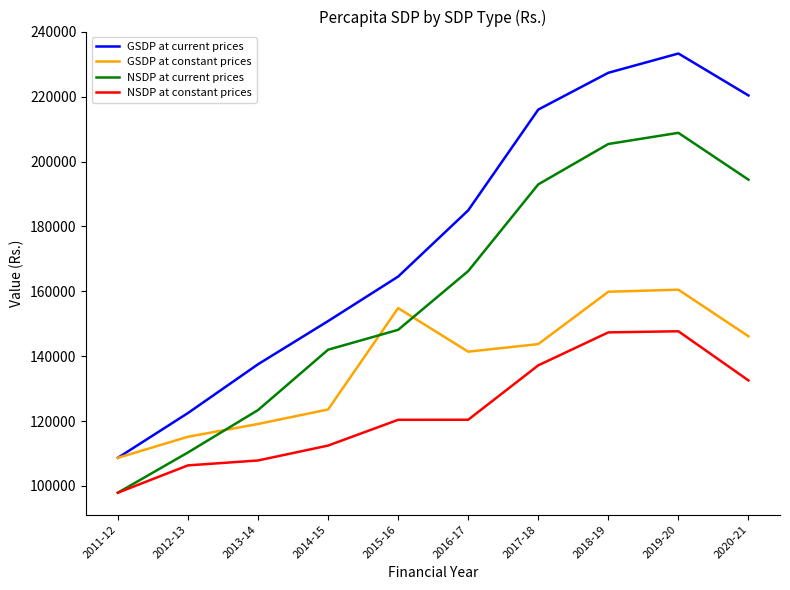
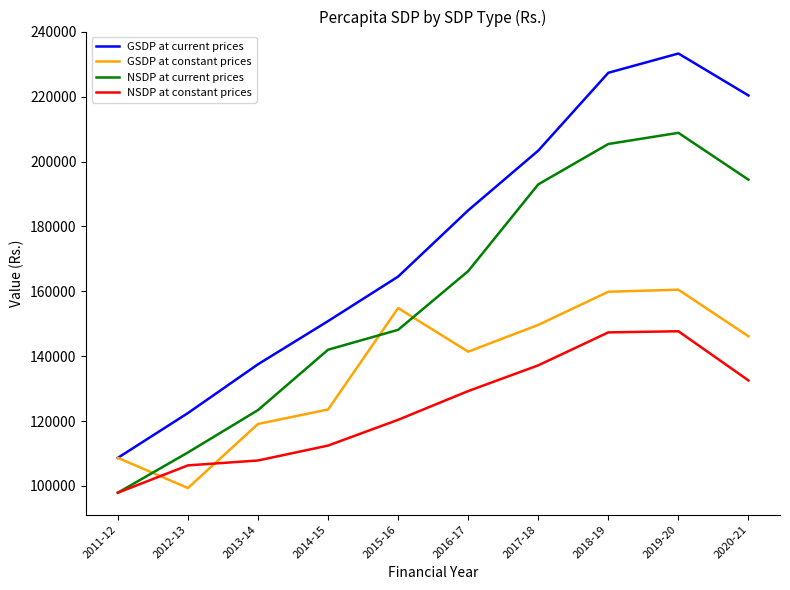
  {
    "GSDP at current prices": {
      "2012-13": 122000,
      "2013-14": 138000,
      "2014-15": 151000,
      "2015-16": 165000,
      "2016-17": 185000,
-     "2017-18": 216000,
+     "2017-18": 203000,
      "2018-19": 227000,
      "2019-20": 233000,
      "2020-21": 220000
    },
    "GSDP at constant prices": {
-     "2012-13": 115000,
+     "2012-13": 99000,
      "2013-14": 119000,
      "2014-15": 124000,
      "2015-16": 155000,
      "2016-17": 141000,
-     "2017-18": 144000,
+     "2017-18": 150000,
      "2018-19": 160000,
      "2019-20": 161000,
      "2020-21": 146000
    },
    "NSDP at current prices": {
      "2012-13": 110000,
      "2013-14": 123000,
      "2014-15": 142000,
      "2015-16": 148000,
      "2016-17": 166000,
      "2017-18": 193000,
      "2018-19": 205000,
      "2019-20": 209000,
      "2020-21": 194000
    },
    "NSDP at constant prices": {
      "2012-13": 106000,
      "2013-14": 108000,
      "2014-15": 112000,
      "2015-16": 120000,
-     "2016-17": 120000,
+     "2016-17": 129000,
      "2017-18": 137000,
      "2018-19": 147000,
      "2019-20": 148000,
      "2020-21": 133000
    }
  }
